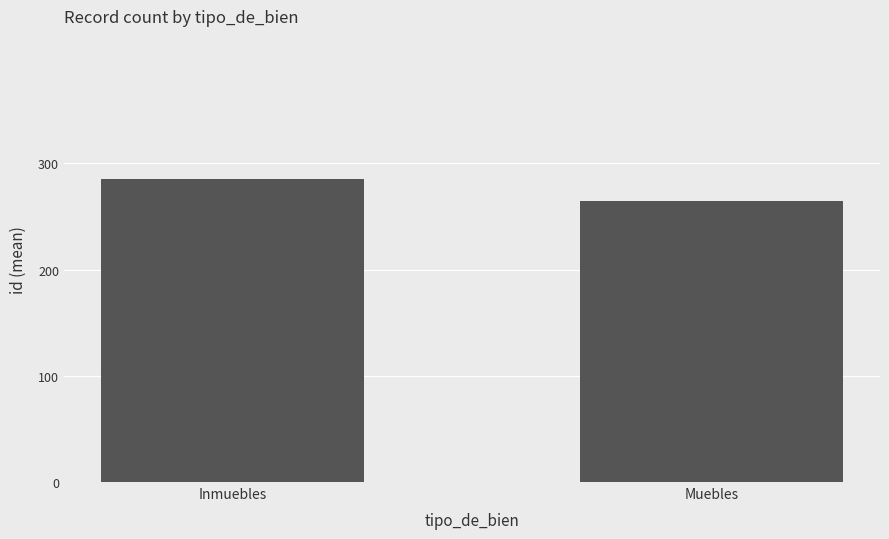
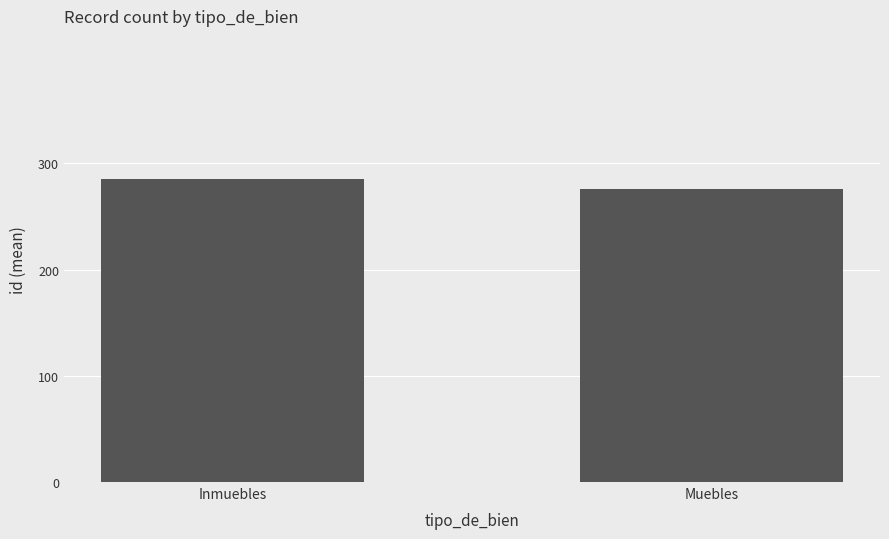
  {
    "Inmuebles": 285,
-   "Muebles": 265
+   "Muebles": 276
  }
